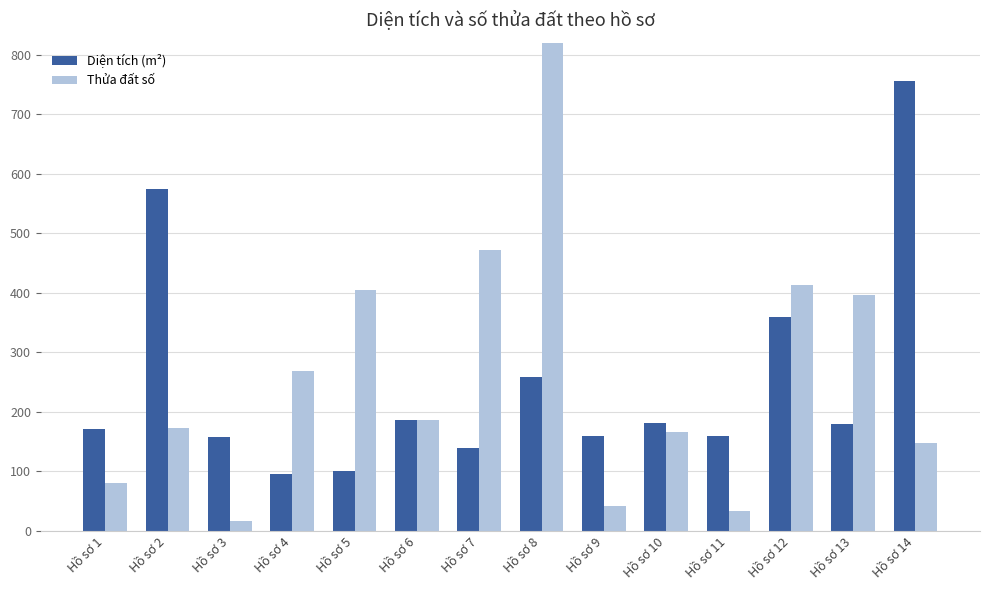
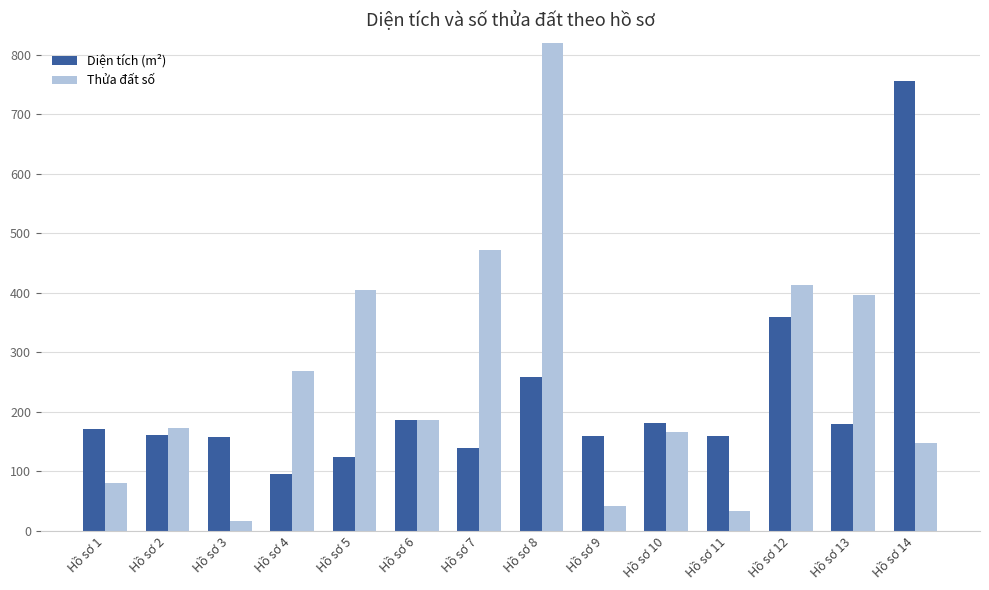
  {
    "Diện tích (m²)": {
      "Hồ sơ 1": 170,
-     "Hồ sơ 2": 570,
+     "Hồ sơ 2": 160,
      "Hồ sơ 3": 160,
      "Hồ sơ 4": 100,
-     "Hồ sơ 5": 100,
+     "Hồ sơ 5": 120,
      "Hồ sơ 6": 190,
      "Hồ sơ 7": 140,
      "Hồ sơ 8": 260,
      "Hồ sơ 9": 160,
      "Hồ sơ 10": 180,
      "Hồ sơ 11": 160,
      "Hồ sơ 12": 360,
      "Hồ sơ 13": 180,
      "Hồ sơ 14": 760
    },
    "Thửa đất số": {
      "Hồ sơ 1": 80,
      "Hồ sơ 2": 170,
      "Hồ sơ 3": 20,
      "Hồ sơ 4": 270,
      "Hồ sơ 5": 400,
      "Hồ sơ 6": 190,
      "Hồ sơ 7": 470,
      "Hồ sơ 9": 40,
      "Hồ sơ 10": 170,
      "Hồ sơ 11": 30,
      "Hồ sơ 12": 410,
      "Hồ sơ 13": 400,
      "Hồ sơ 14": 150
    }
  }
